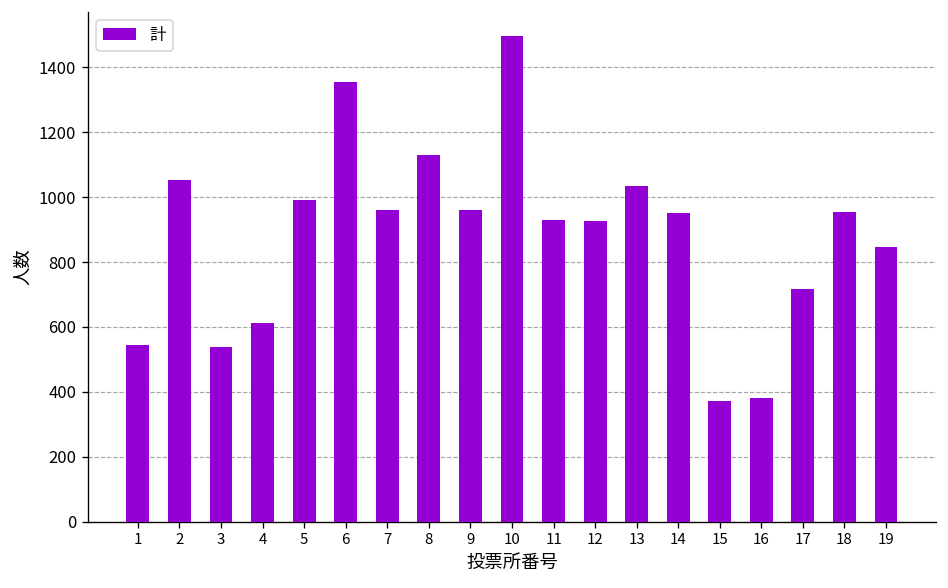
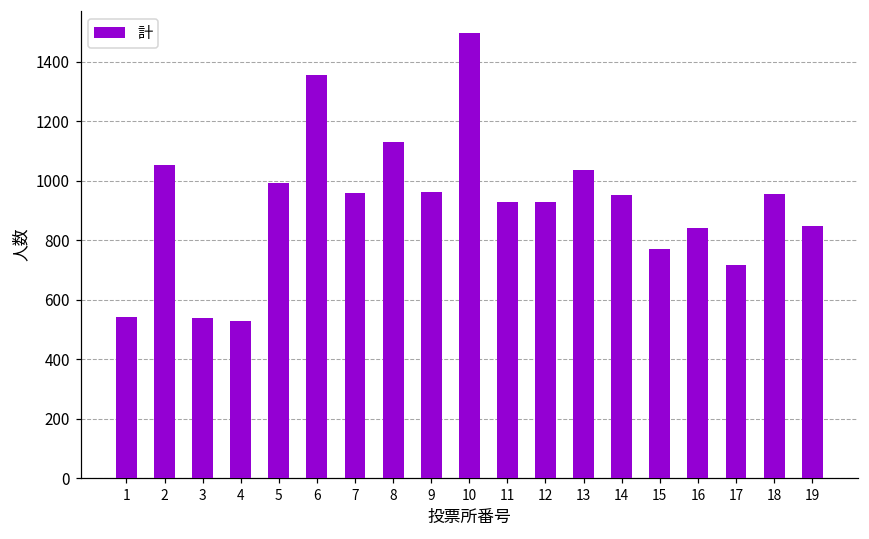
  {
    "1": 540,
    "2": 1050,
    "3": 540,
-   "4": 610,
+   "4": 530,
    "5": 990,
    "6": 1360,
    "7": 960,
    "8": 1130,
    "9": 960,
    "10": 1500,
    "11": 930,
    "12": 930,
    "13": 1040,
    "14": 950,
-   "15": 370,
-   "16": 380,
+   "15": 770,
+   "16": 840,
    "17": 720,
    "18": 950,
    "19": 850
  }
